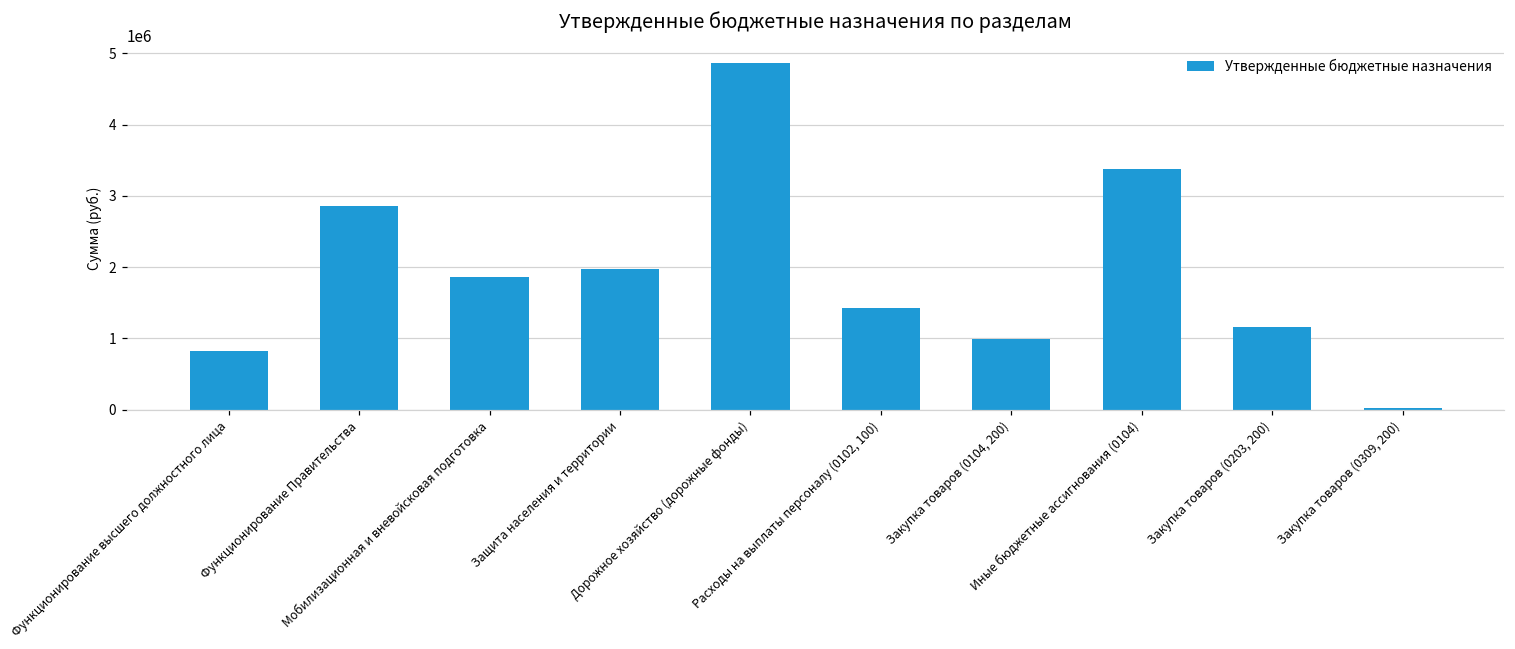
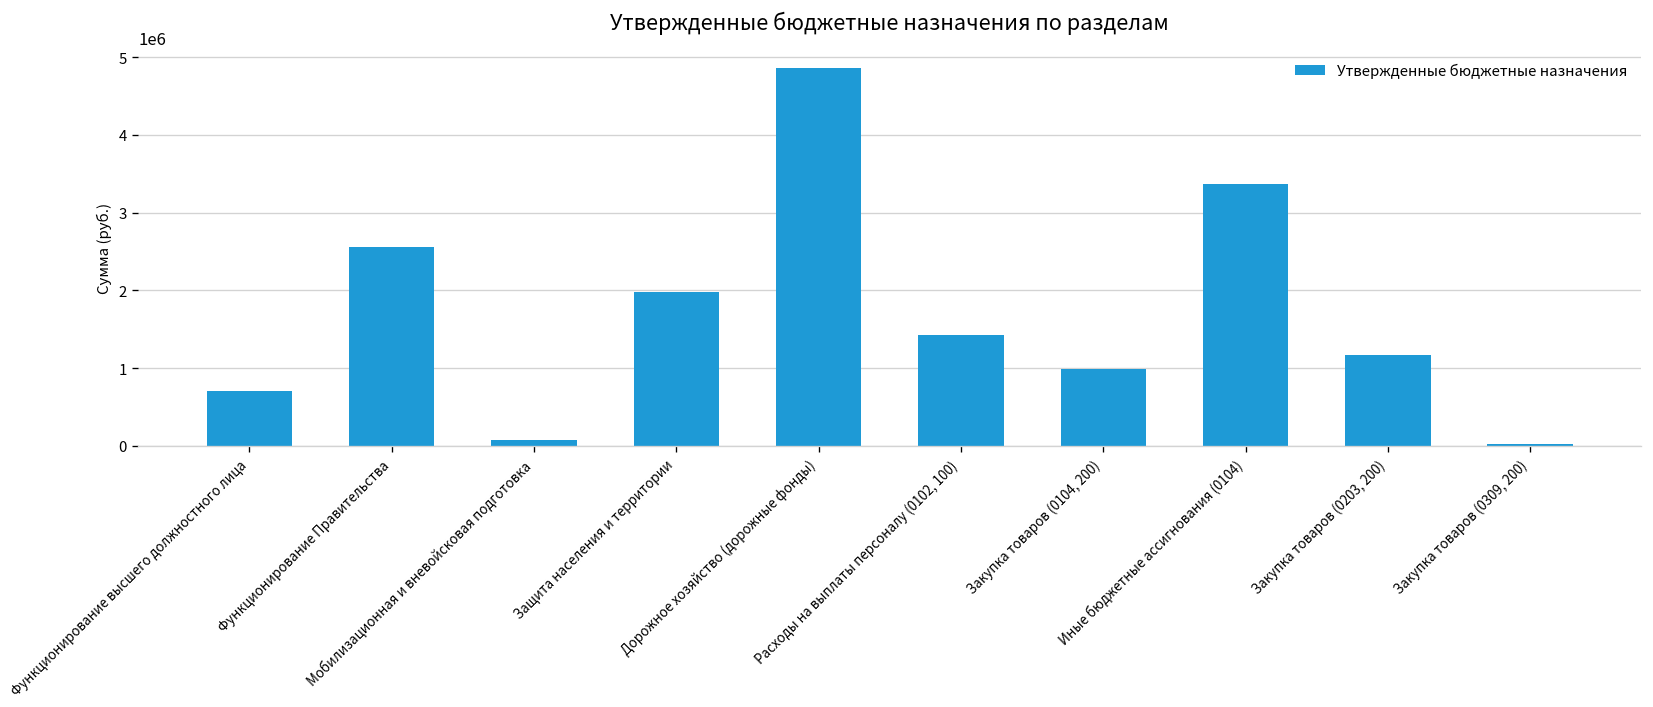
  {
-   "Функционирование высшего должностного лица": 800000,
-   "Функционирование Правительства": 2900000,
-   "Мобилизационная и вневойсковая подготовка": 1900000,
+   "Функционирование высшего должностного лица": 700000,
+   "Функционирование Правительства": 2600000,
+   "Мобилизационная и вневойсковая подготовка": 100000,
    "Защита населения и территории": 2000000,
    "Дорожное хозяйство (дорожные фонды)": 4900000,
    "Расходы на выплаты персоналу (0102, 100)": 1400000,
    "Закупка товаров (0104, 200)": 1000000,
    "Иные бюджетные ассигнования (0104)": 3400000,
    "Закупка товаров (0203, 200)": 1200000
  }
